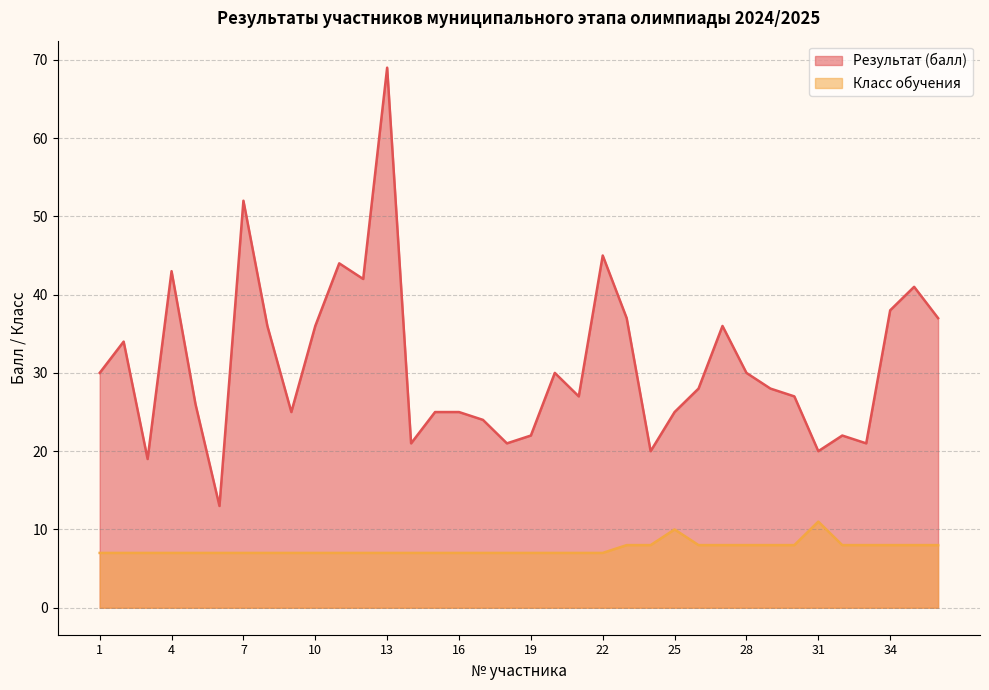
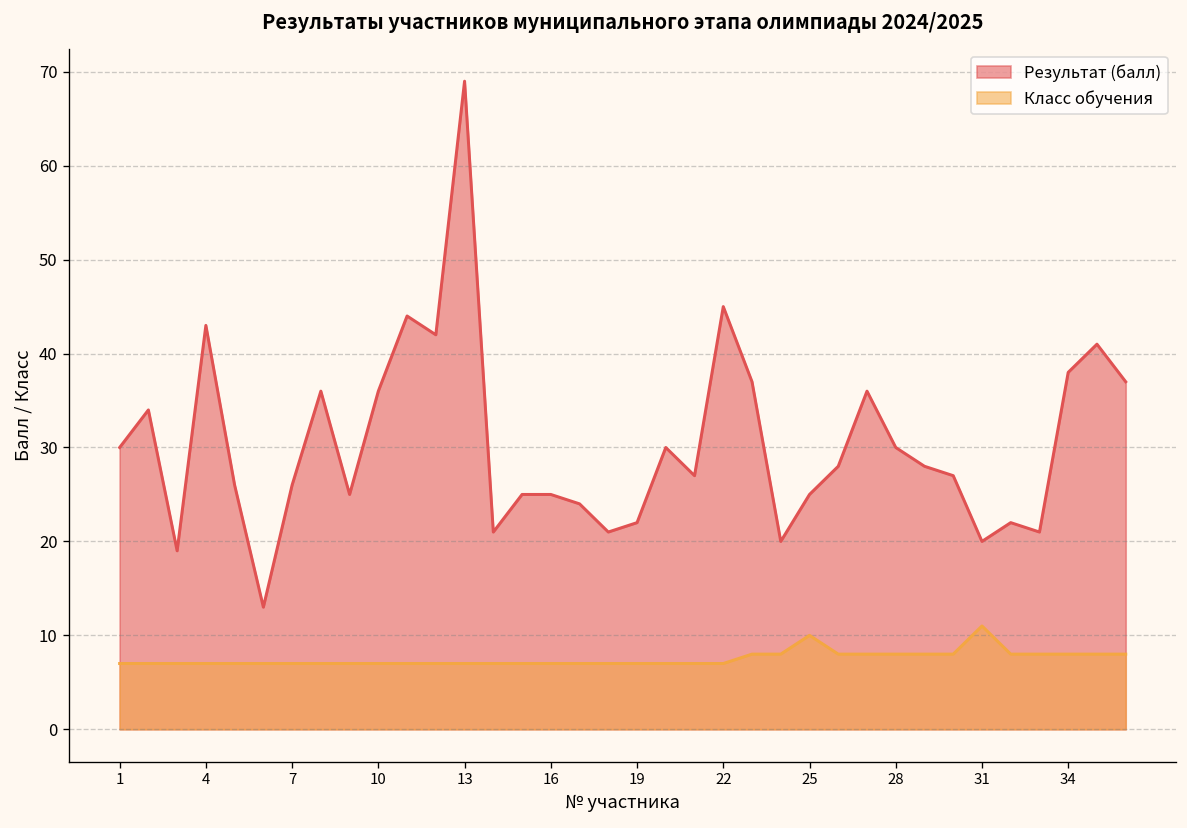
  {
    "Результат (балл)": {
      "1": 30,
      "4": 43,
-     "7": 52,
+     "7": 26,
      "10": 36,
      "13": 69,
      "16": 25,
      "19": 22,
      "22": 45,
      "25": 25,
      "28": 30,
      "31": 20,
      "34": 38
    },
    "Класс обучения": {
      "1": 7,
      "4": 7,
      "7": 7,
      "10": 7,
      "13": 7,
      "16": 7,
      "19": 7,
      "22": 7,
      "25": 10,
      "28": 8,
      "31": 11,
      "34": 8
    }
  }
